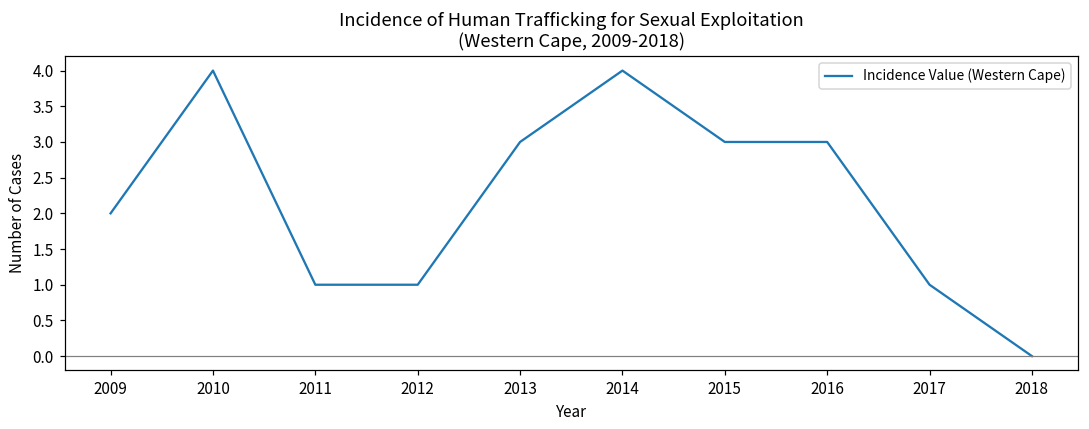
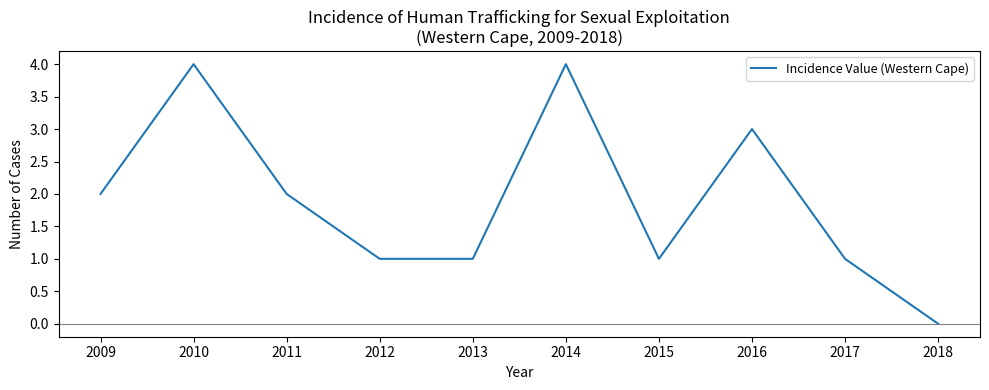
  {
    "2009": 2,
    "2010": 4,
-   "2011": 1,
+   "2011": 2,
    "2012": 1,
-   "2013": 3,
+   "2013": 1,
    "2014": 4,
-   "2015": 3,
+   "2015": 1,
    "2016": 3,
    "2017": 1,
    "2018": 0
  }
